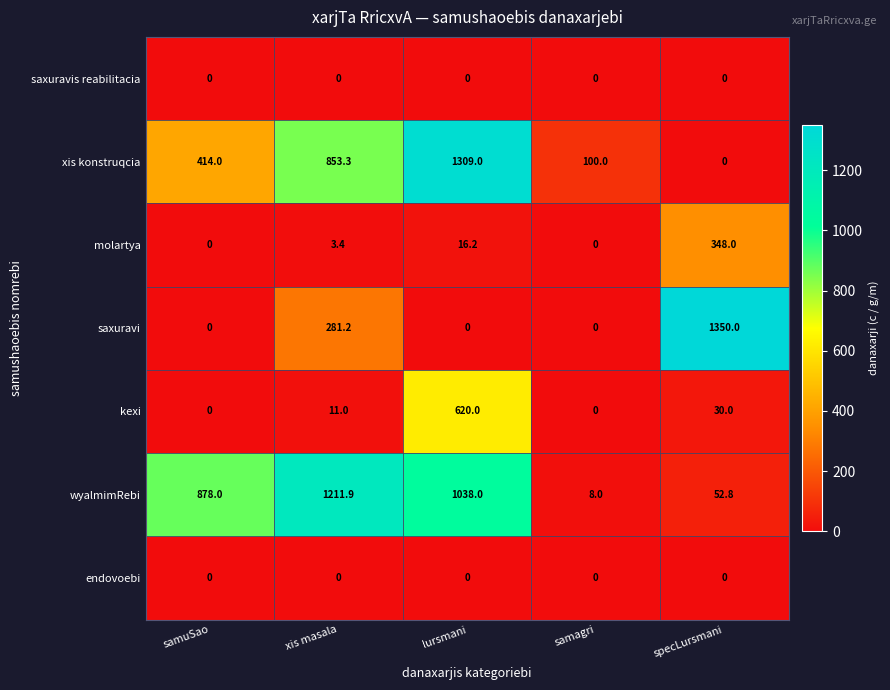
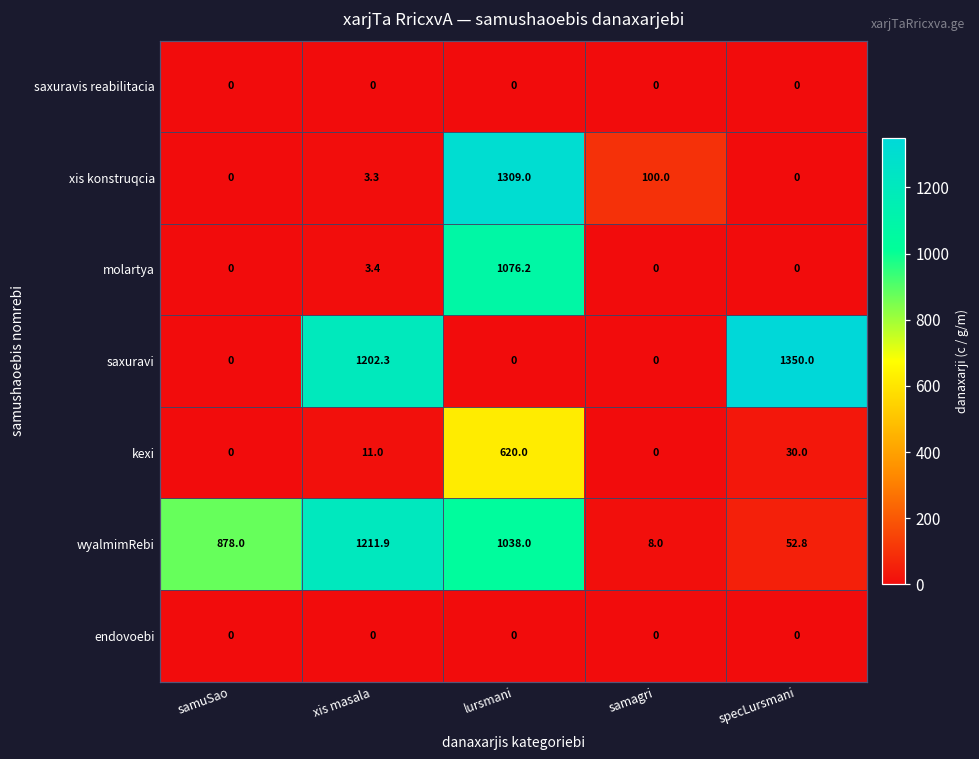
  {
    "saxuravis reabilitacia": {
      "samuSao": 0,
      "xis masala": 0,
      "lursmani": 0,
      "samagri": 0,
      "specLursmani": 0
    },
    "xis konstruqcia": {
-     "samuSao": 414.0,
-     "xis masala": 853.3,
+     "samuSao": 0,
+     "xis masala": 3.3,
      "lursmani": 1309.0,
      "samagri": 100.0,
      "specLursmani": 0
    },
    "molartya": {
      "samuSao": 0,
      "xis masala": 3.4,
-     "lursmani": 16.2,
+     "lursmani": 1076.2,
      "samagri": 0,
-     "specLursmani": 348.0
+     "specLursmani": 0
    },
    "saxuravi": {
      "samuSao": 0,
-     "xis masala": 281.2,
+     "xis masala": 1202.3,
      "lursmani": 0,
      "samagri": 0,
      "specLursmani": 1350.0
    },
    "kexi": {
      "samuSao": 0,
      "xis masala": 11.0,
      "lursmani": 620.0,
      "samagri": 0,
      "specLursmani": 30.0
    },
    "wyalmimRebi": {
      "samuSao": 878.0,
      "xis masala": 1211.9,
      "lursmani": 1038.0,
      "samagri": 8.0,
      "specLursmani": 52.8
    },
    "endovoebi": {
      "samuSao": 0,
      "xis masala": 0,
      "lursmani": 0,
      "samagri": 0,
      "specLursmani": 0
    }
  }
